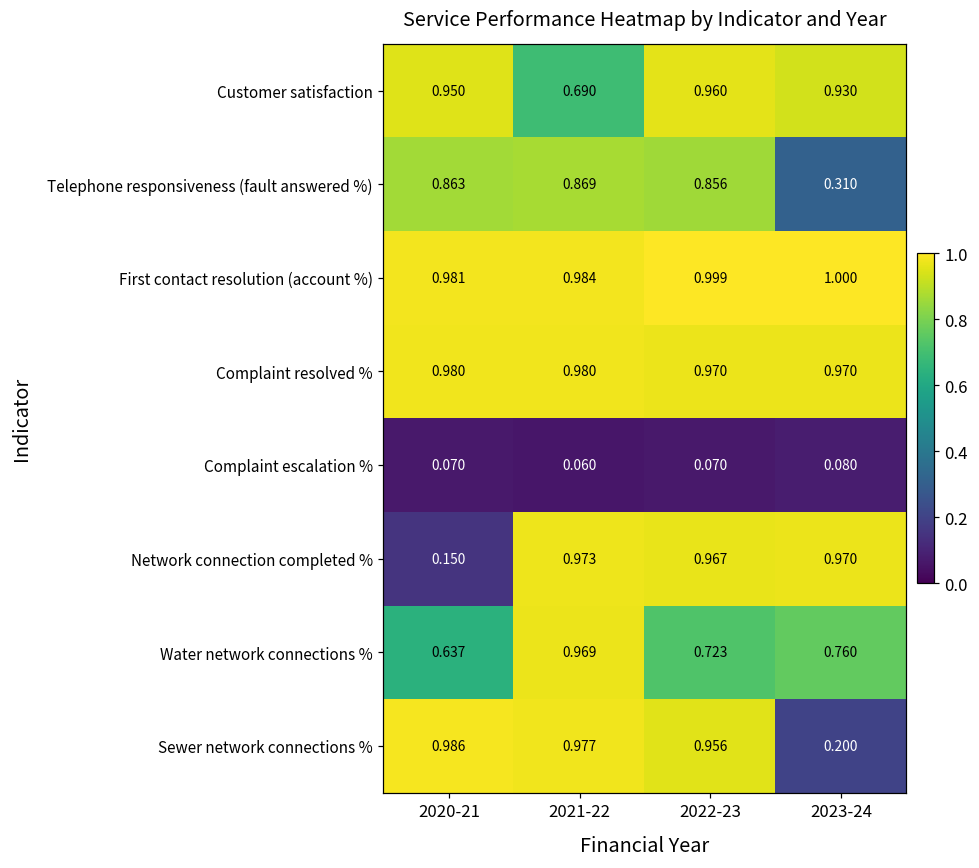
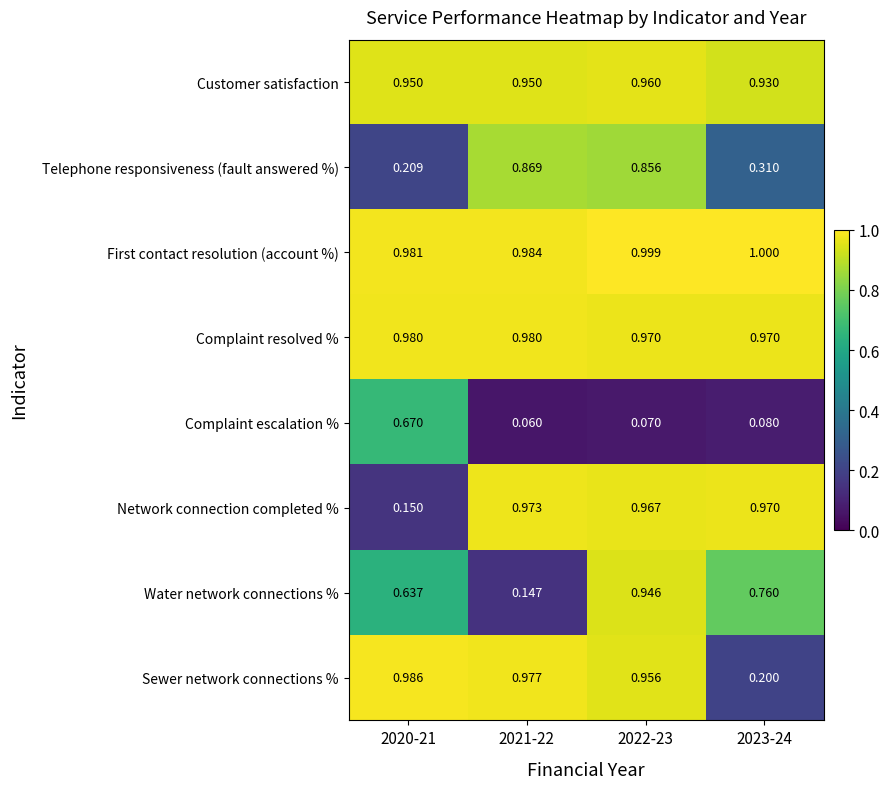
  {
    "Customer satisfaction": {
      "2020-21": 0.950,
-     "2021-22": 0.690,
+     "2021-22": 0.950,
      "2022-23": 0.960,
      "2023-24": 0.930
    },
    "Telephone responsiveness (fault answered %)": {
-     "2020-21": 0.863,
+     "2020-21": 0.209,
      "2021-22": 0.869,
      "2022-23": 0.856,
      "2023-24": 0.310
    },
    "First contact resolution (account %)": {
      "2020-21": 0.981,
      "2021-22": 0.984,
      "2022-23": 0.999,
      "2023-24": 1.000
    },
    "Complaint resolved %": {
      "2020-21": 0.980,
      "2021-22": 0.980,
      "2022-23": 0.970,
      "2023-24": 0.970
    },
    "Complaint escalation %": {
-     "2020-21": 0.070,
+     "2020-21": 0.670,
      "2021-22": 0.060,
      "2022-23": 0.070,
      "2023-24": 0.080
    },
    "Network connection completed %": {
      "2020-21": 0.150,
      "2021-22": 0.973,
      "2022-23": 0.967,
      "2023-24": 0.970
    },
    "Water network connections %": {
      "2020-21": 0.637,
-     "2021-22": 0.969,
-     "2022-23": 0.723,
+     "2021-22": 0.147,
+     "2022-23": 0.946,
      "2023-24": 0.760
    },
    "Sewer network connections %": {
      "2020-21": 0.986,
      "2021-22": 0.977,
      "2022-23": 0.956,
      "2023-24": 0.200
    }
  }
